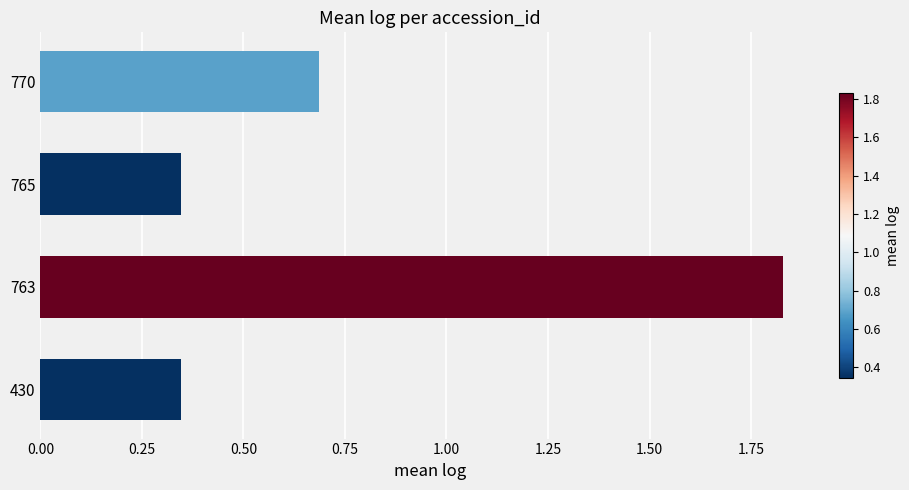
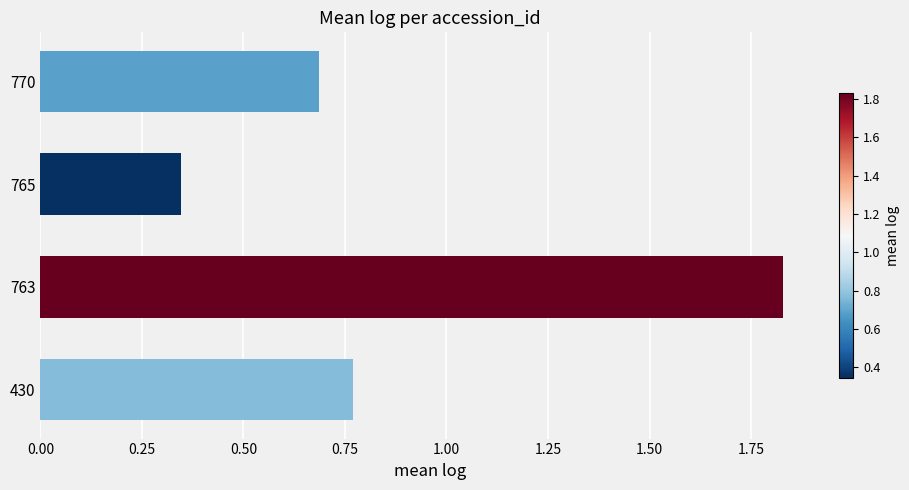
  {
    "770": 0.69,
    "765": 0.35,
    "763": 1.83,
-   "430": 0.35
+   "430": 0.77
  }
